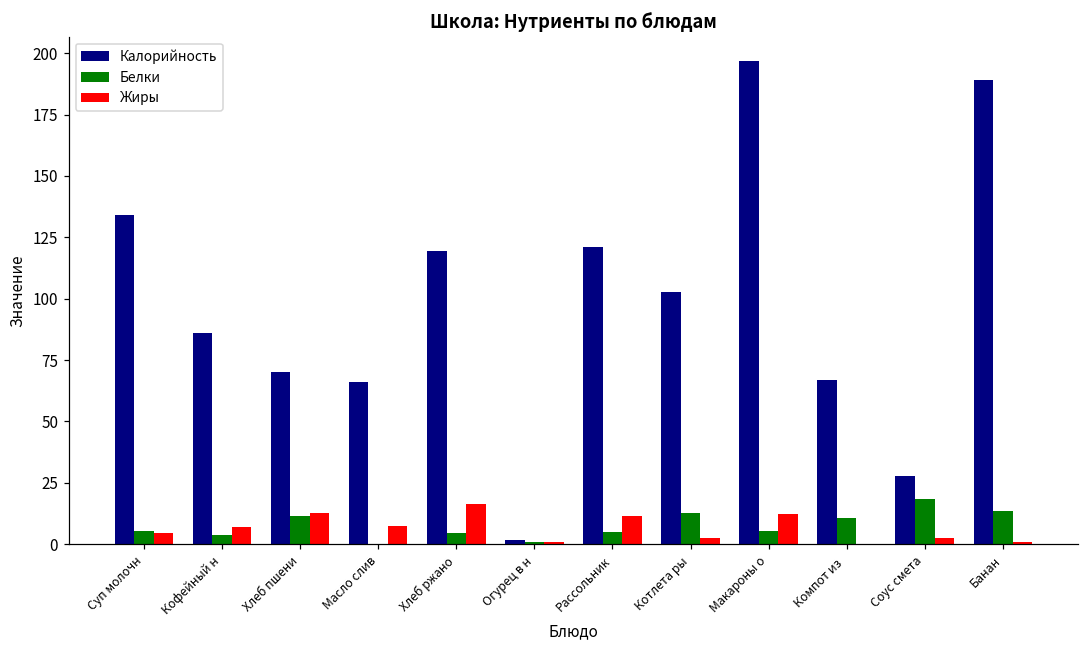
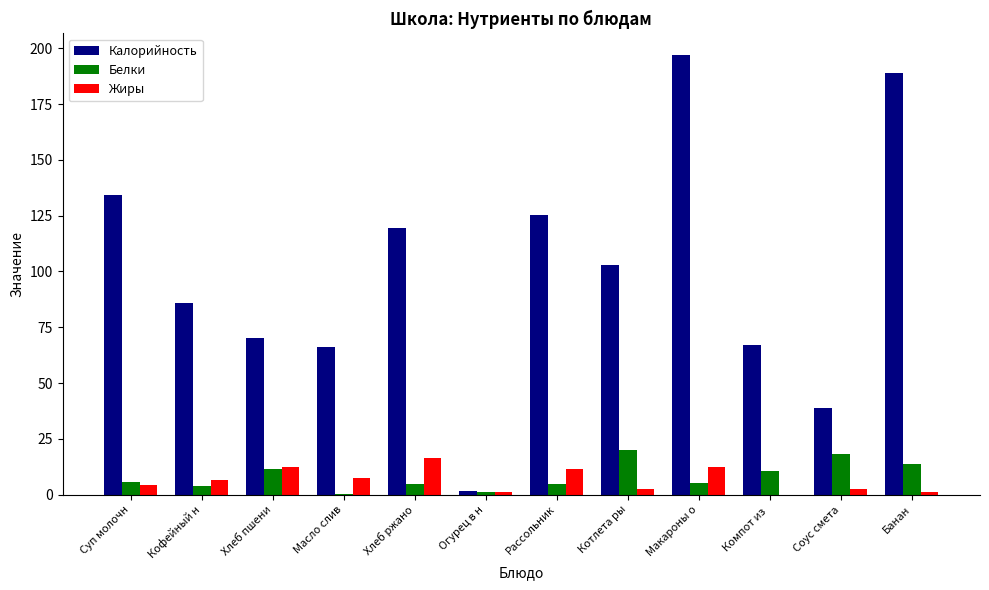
  {
    "Калорийность": {
      "Суп молочн": 134,
      "Кофейный н": 86,
      "Хлеб пшени": 70,
      "Масло слив": 66,
      "Хлеб ржано": 120,
      "Огурец в н": 2,
-     "Рассольник": 121,
+     "Рассольник": 126,
      "Котлета ры": 103,
      "Макароны о": 197,
      "Компот из": 67,
-     "Соус смета": 28,
+     "Соус смета": 39,
      "Банан": 189
    },
    "Белки": {
      "Суп молочн": 6,
      "Кофейный н": 4,
      "Хлеб пшени": 11,
      "Хлеб ржано": 5,
      "Рассольник": 5,
-     "Котлета ры": 13,
+     "Котлета ры": 20,
      "Макароны о": 5,
      "Компот из": 11,
      "Соус смета": 18,
      "Банан": 14
    },
    "Жиры": {
      "Суп молочн": 5,
      "Кофейный н": 7,
      "Хлеб пшени": 13,
      "Масло слив": 7,
      "Хлеб ржано": 16,
      "Рассольник": 12,
      "Котлета ры": 2,
      "Макароны о": 12,
      "Компот из": 0,
      "Соус смета": 3
    }
  }
